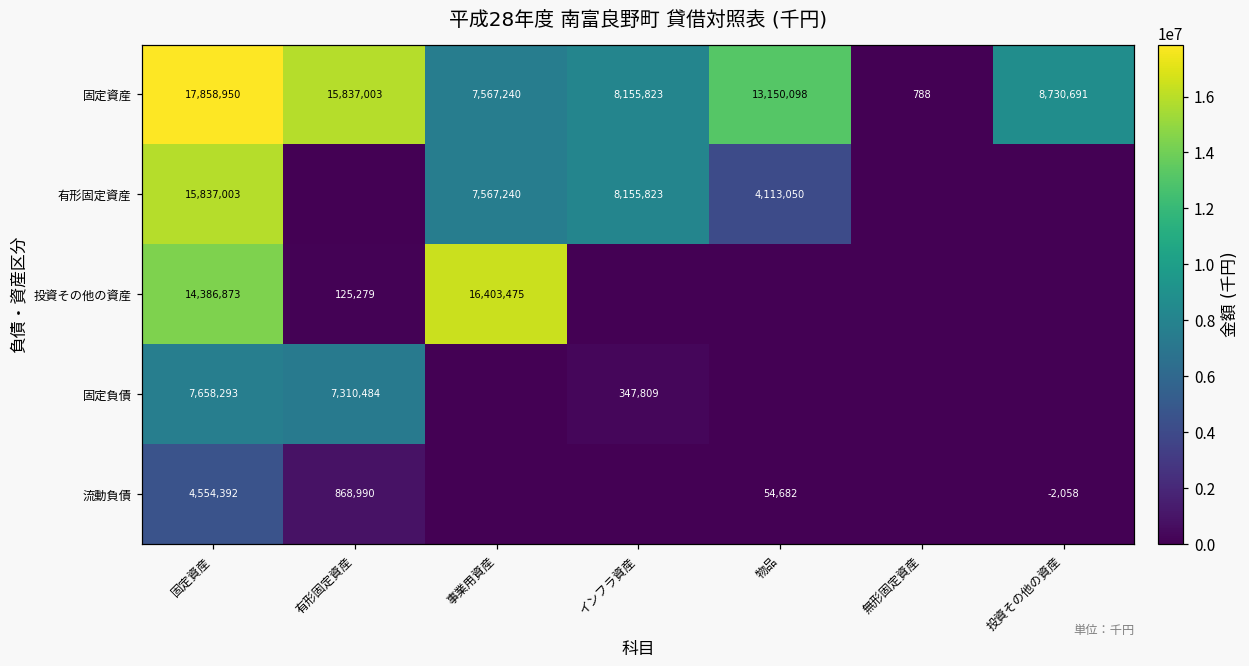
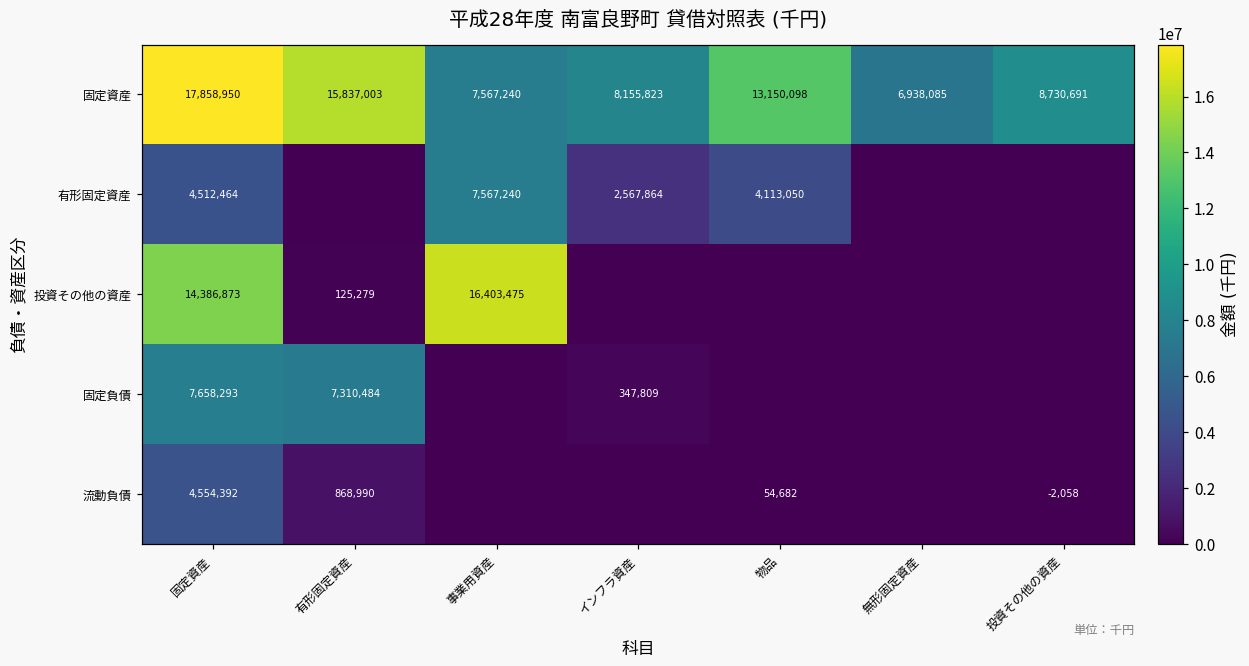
  {
    "固定資産": {
      "固定資産": "17,858,950",
      "有形固定資産": "15,837,003",
      "事業用資産": "7,567,240",
      "インフラ資産": "8,155,823",
      "物品": "13,150,098",
-     "無形固定資産": "788",
+     "無形固定資産": "6,938,085",
      "投資その他の資産": "8,730,691"
    },
    "有形固定資産": {
-     "固定資産": "15,837,003",
+     "固定資産": "4,512,464",
      "事業用資産": "7,567,240",
-     "インフラ資産": "8,155,823",
+     "インフラ資産": "2,567,864",
      "物品": "4,113,050"
    },
    "投資その他の資産": {
      "固定資産": "14,386,873",
      "有形固定資産": "125,279",
      "事業用資産": "16,403,475"
    },
    "固定負債": {
      "固定資産": "7,658,293",
      "有形固定資産": "7,310,484",
      "インフラ資産": "347,809"
    },
    "流動負債": {
      "固定資産": "4,554,392",
      "有形固定資産": "868,990",
      "物品": "54,682",
      "投資その他の資産": "-2,058"
    }
  }
